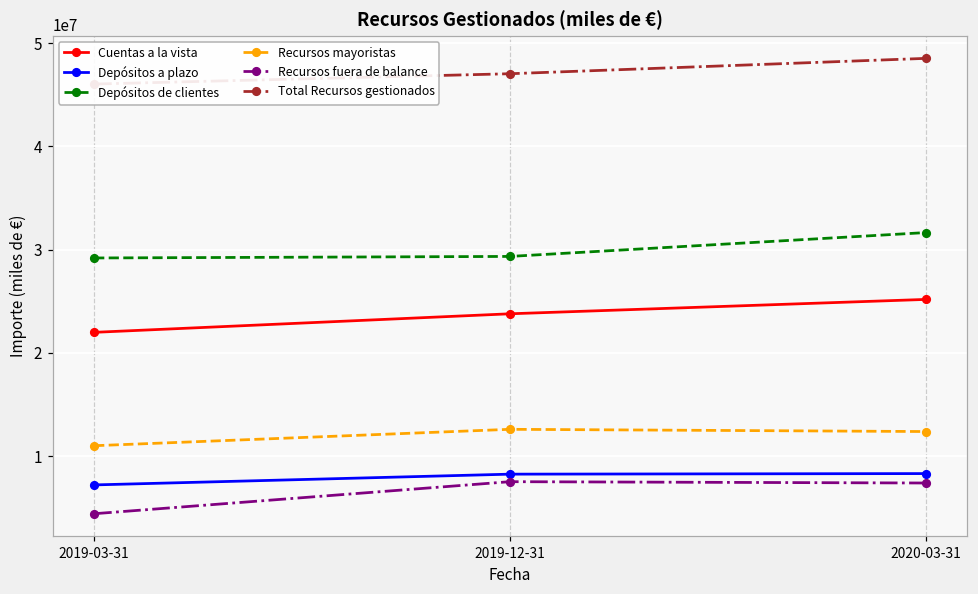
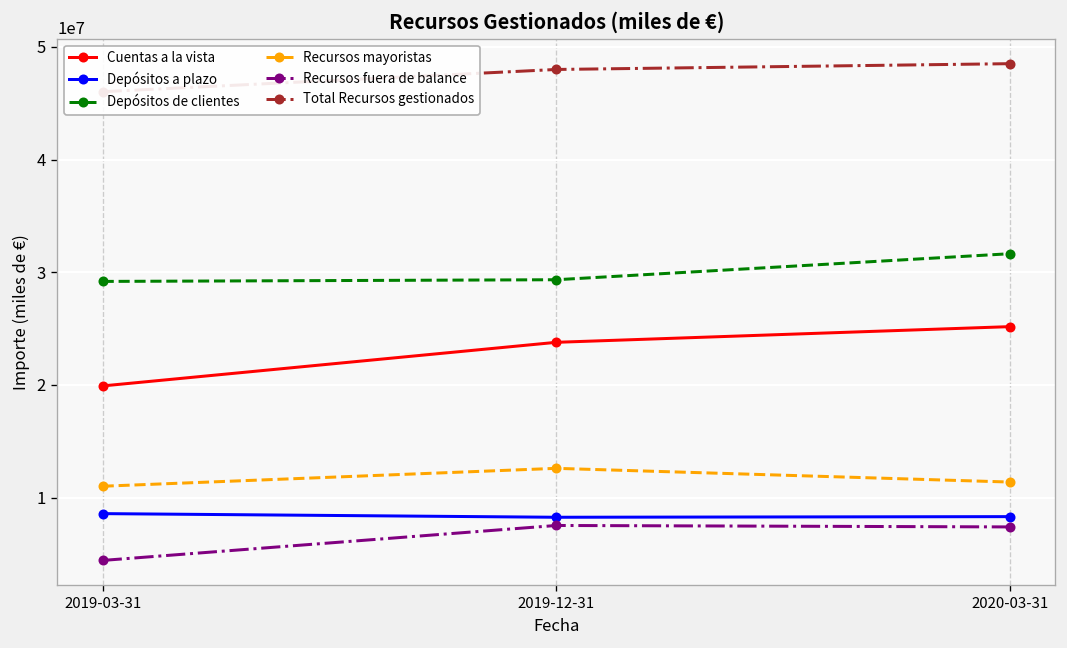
  {
    "Cuentas a la vista": {
-     "2019-03-31": 22000000,
+     "2019-03-31": 20000000,
      "2019-12-31": 24000000,
      "2020-03-31": 25000000
    },
    "Depósitos a plazo": {
-     "2019-03-31": 7000000,
+     "2019-03-31": 9000000,
      "2019-12-31": 8000000,
      "2020-03-31": 8000000
    },
    "Depósitos de clientes": {
      "2019-03-31": 29000000,
      "2019-12-31": 29000000,
      "2020-03-31": 32000000
    },
    "Recursos mayoristas": {
      "2019-03-31": 11000000,
      "2019-12-31": 13000000,
-     "2020-03-31": 12000000
+     "2020-03-31": 11000000
    },
    "Recursos fuera de balance": {
      "2019-03-31": 4000000,
      "2019-12-31": 8000000,
      "2020-03-31": 7000000
    },
    "Total Recursos gestionados": {
-     "2019-12-31": 47000000,
+     "2019-12-31": 48000000,
      "2020-03-31": 49000000
    }
  }
